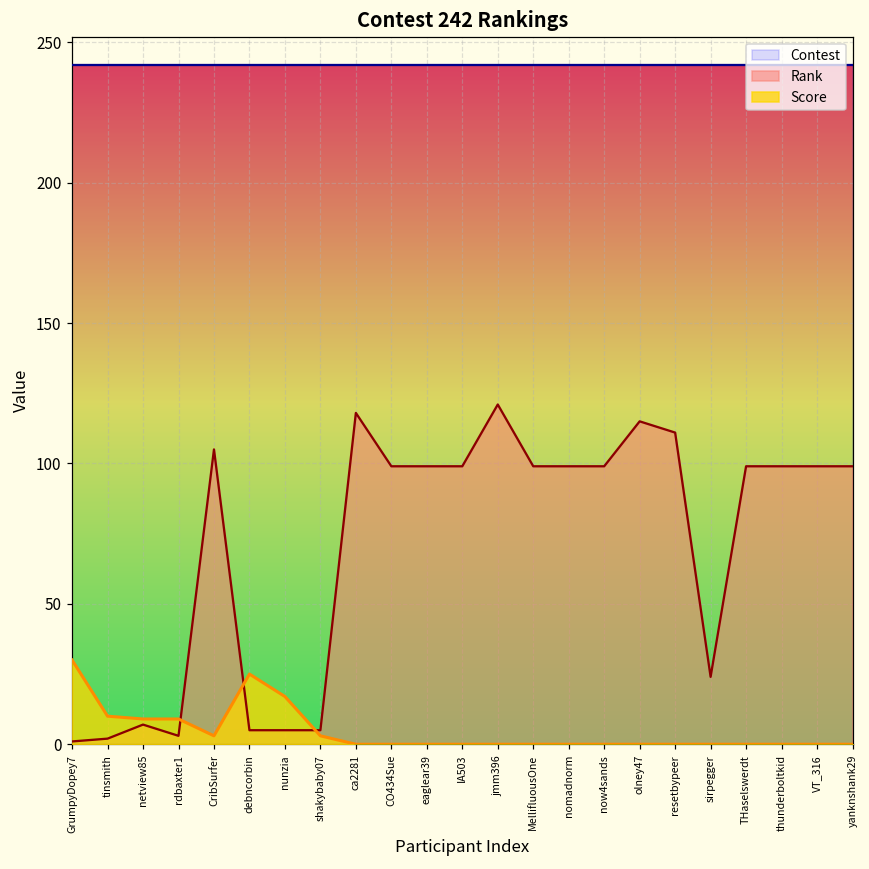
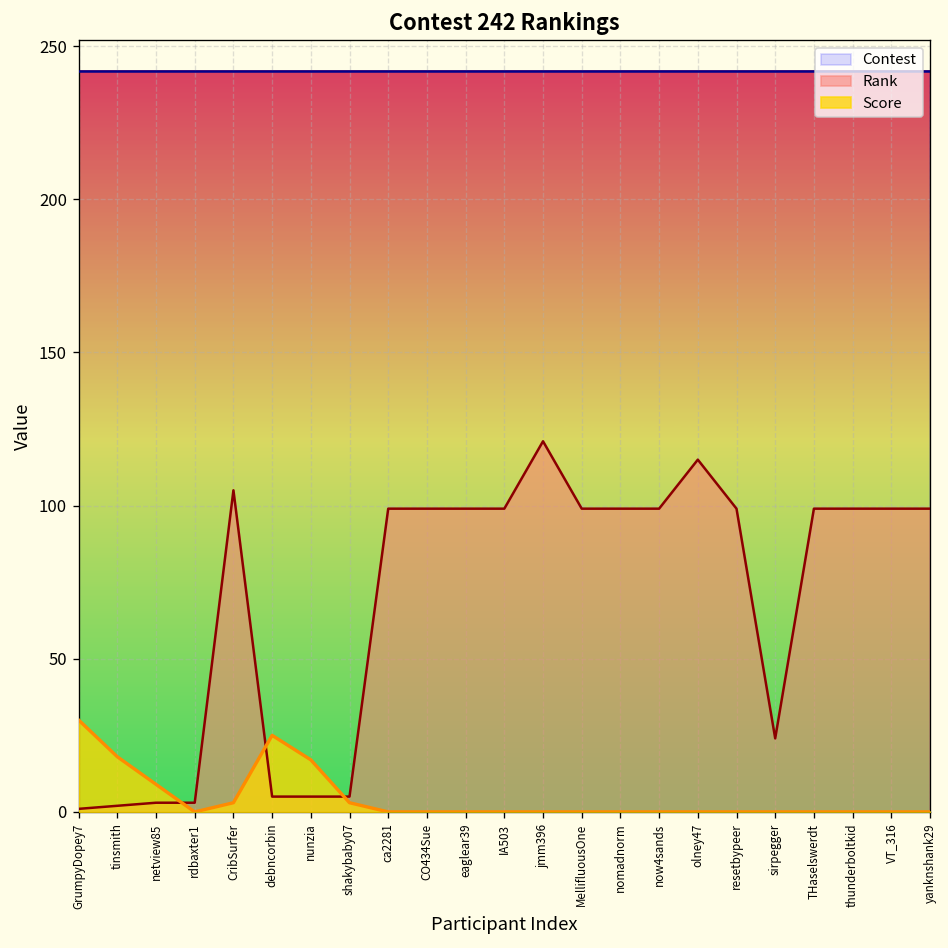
  {
    "Contest": {
      "GrumpyDopey7": 242,
      "tinsmith": 242,
      "netview85": 242,
      "rdbaxter1": 242,
      "CribSurfer": 242,
      "debncorbin": 242,
      "nunzia": 242,
      "shakybaby07": 242,
      "ca2281": 242,
      "CO434Sue": 242,
      "eaglear39": 242,
      "IA503": 242,
      "jmm396": 242,
      "MellifluousOne": 242,
      "nomadnorm": 242,
      "now4sands": 242,
      "olney47": 242,
      "resetbypeer": 242,
      "sirpegger": 242,
      "THaselswerdt": 242,
      "yanknshank29": 242
    },
    "Rank": {
      "GrumpyDopey7": 1,
      "tinsmith": 2,
-     "netview85": 7,
+     "netview85": 3,
      "rdbaxter1": 3,
      "CribSurfer": 105,
      "debncorbin": 5,
      "nunzia": 5,
      "shakybaby07": 5,
-     "ca2281": 118,
+     "ca2281": 99,
      "CO434Sue": 99,
      "eaglear39": 99,
      "IA503": 99,
      "jmm396": 121,
      "MellifluousOne": 99,
      "nomadnorm": 99,
      "now4sands": 99,
      "olney47": 115,
-     "resetbypeer": 111,
+     "resetbypeer": 99,
      "sirpegger": 24,
      "THaselswerdt": 99,
      "thunderboltkid": 99,
      "VT_316": 99,
      "yanknshank29": 99
    },
    "Score": {
      "GrumpyDopey7": 30,
-     "tinsmith": 10,
+     "tinsmith": 18,
      "netview85": 9,
-     "rdbaxter1": 9,
+     "rdbaxter1": 0,
      "CribSurfer": 3,
      "debncorbin": 25,
      "nunzia": 17,
      "shakybaby07": 3,
      "ca2281": 0,
      "CO434Sue": 0,
      "eaglear39": 0,
      "IA503": 0,
      "jmm396": 0,
      "MellifluousOne": 0,
      "nomadnorm": 0,
      "now4sands": 0,
      "olney47": 0,
      "resetbypeer": 0,
      "sirpegger": 0,
      "THaselswerdt": 0,
      "thunderboltkid": 0,
      "VT_316": 0,
      "yanknshank29": 0
    }
  }
